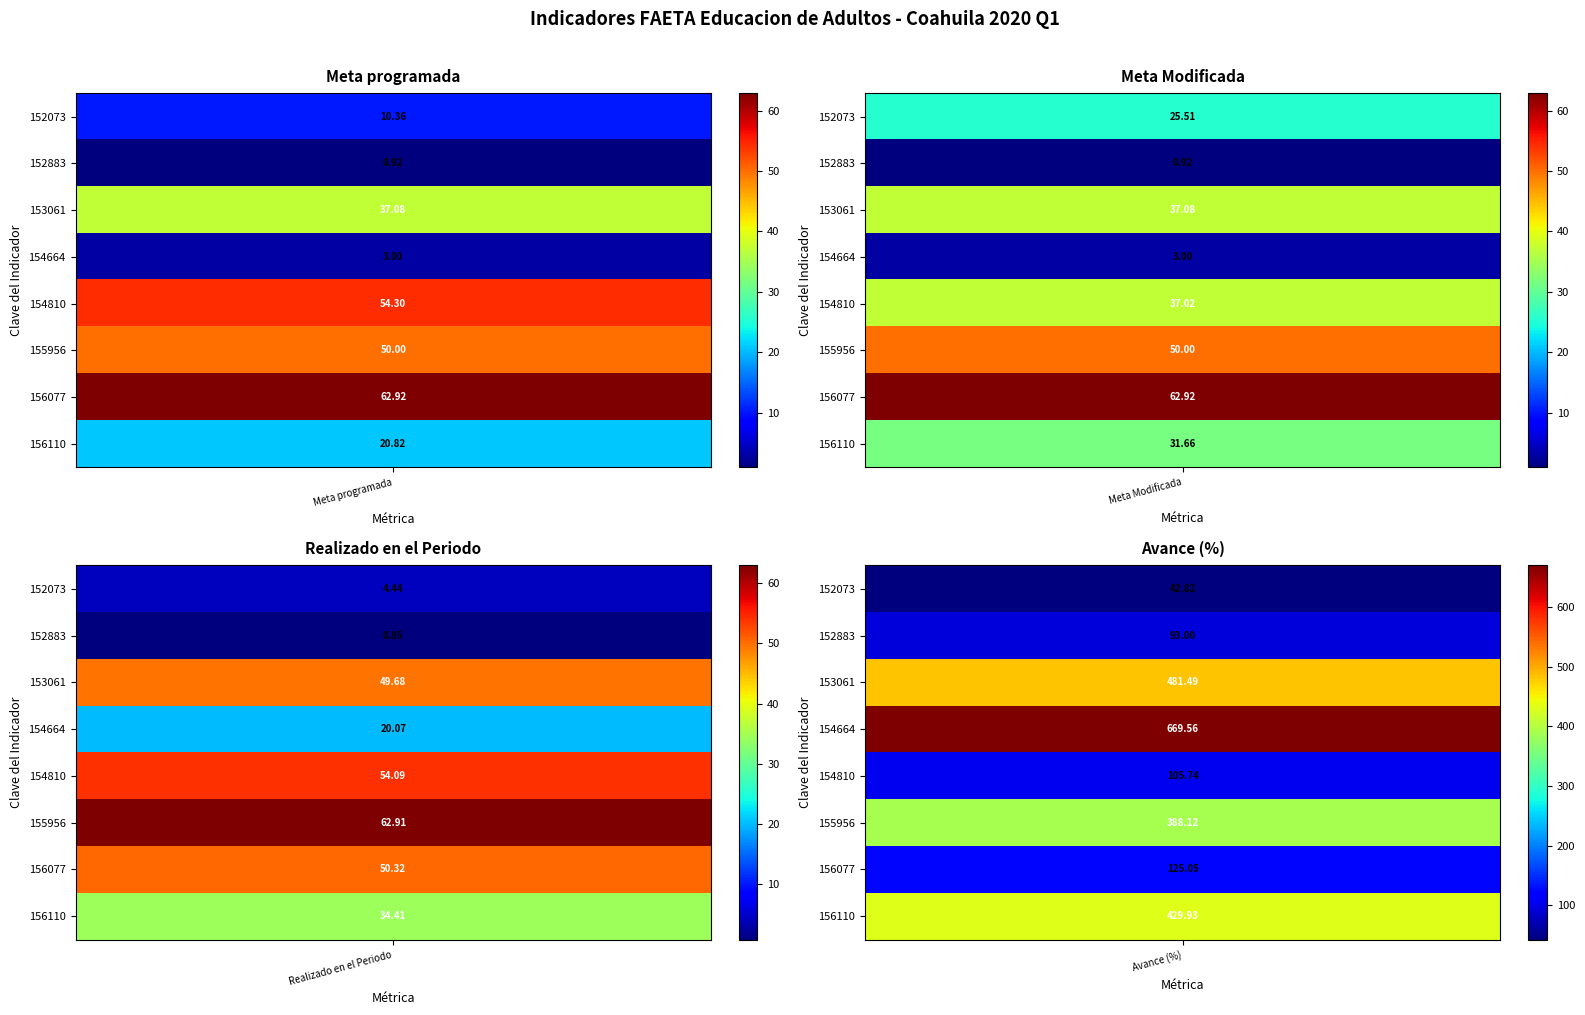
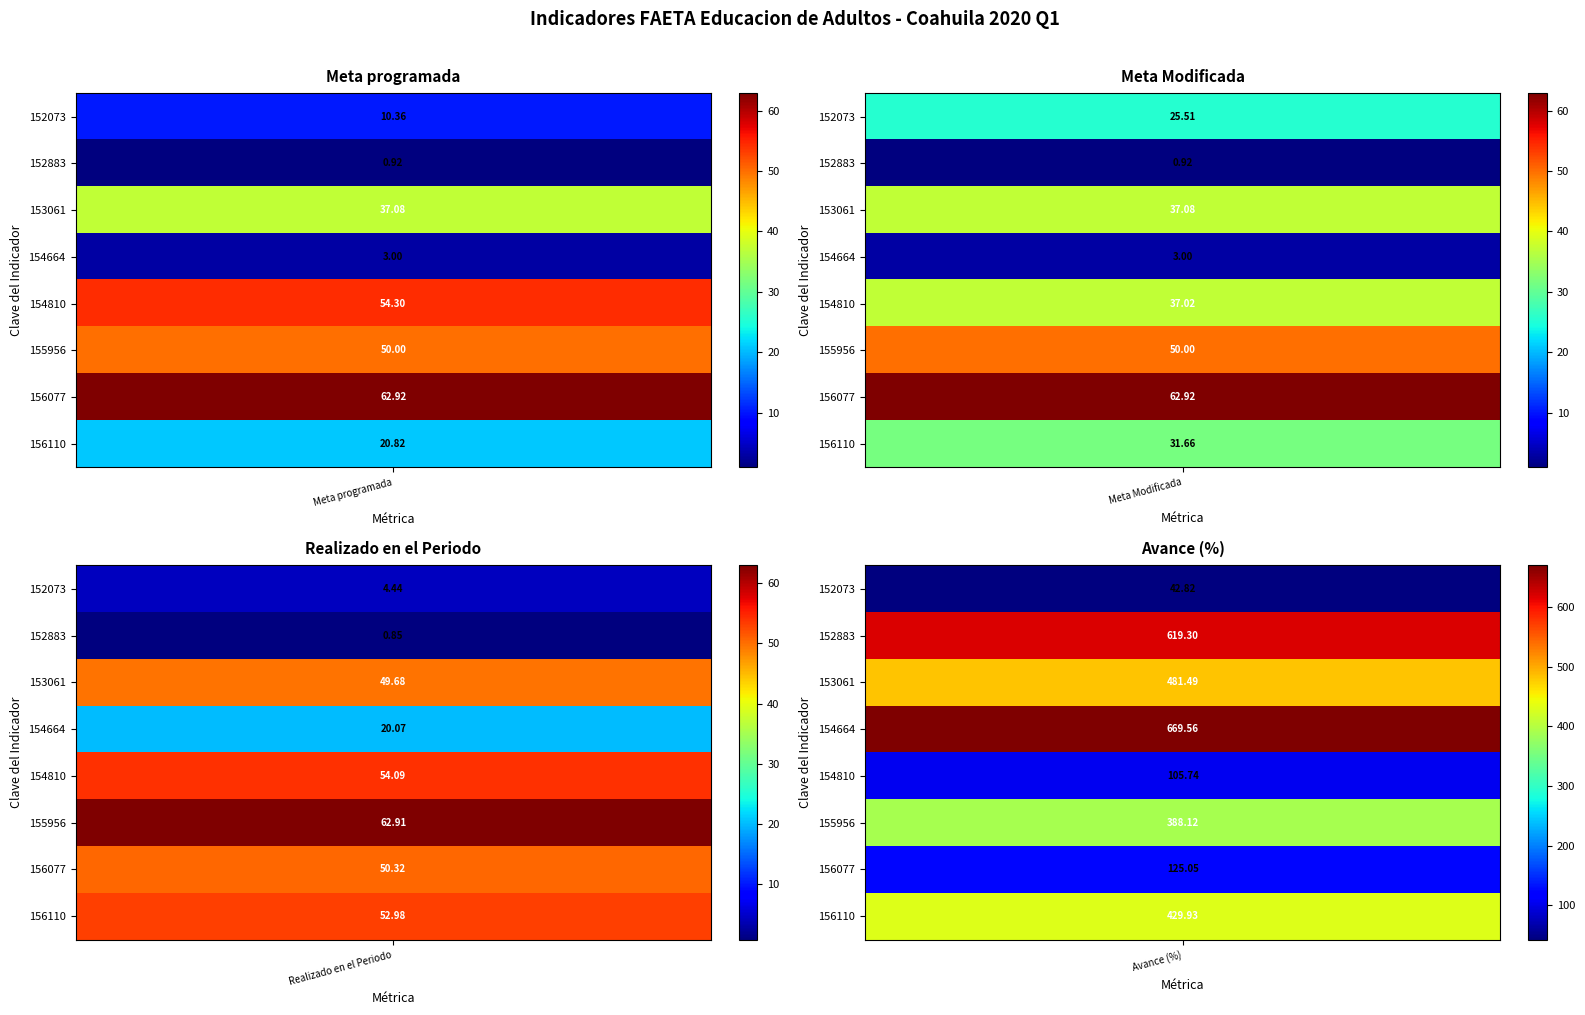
  {
    "Meta programada": {
      "152073": {
        "Meta programada": 10.36
      },
      "152883": {
        "Meta programada": 0.92
      },
      "153061": {
        "Meta programada": 37.08
      },
      "154664": {
        "Meta programada": 3.00
      },
      "154810": {
        "Meta programada": 54.30
      },
      "155956": {
        "Meta programada": 50.00
      },
      "156077": {
        "Meta programada": 62.92
      },
      "156110": {
        "Meta programada": 20.82
      }
    },
    "Meta Modificada": {
      "152073": {
        "Meta Modificada": 25.51
      },
      "152883": {
        "Meta Modificada": 0.92
      },
      "153061": {
        "Meta Modificada": 37.08
      },
      "154664": {
        "Meta Modificada": 3.00
      },
      "154810": {
        "Meta Modificada": 37.02
      },
      "155956": {
        "Meta Modificada": 50.00
      },
      "156077": {
        "Meta Modificada": 62.92
      },
      "156110": {
        "Meta Modificada": 31.66
      }
    },
    "Realizado en el Periodo": {
      "152073": {
        "Realizado en el Periodo": 4.44
      },
      "152883": {
        "Realizado en el Periodo": 0.85
      },
      "153061": {
        "Realizado en el Periodo": 49.68
      },
      "154664": {
        "Realizado en el Periodo": 20.07
      },
      "154810": {
        "Realizado en el Periodo": 54.09
      },
      "155956": {
        "Realizado en el Periodo": 62.91
      },
      "156077": {
        "Realizado en el Periodo": 50.32
      },
      "156110": {
-       "Realizado en el Periodo": 34.41
+       "Realizado en el Periodo": 52.98
      }
    },
    "Avance (%)": {
      "152073": {
        "Avance (%)": 42.82
      },
      "152883": {
-       "Avance (%)": 93.00
+       "Avance (%)": 619.30
      },
      "153061": {
        "Avance (%)": 481.49
      },
      "154664": {
        "Avance (%)": 669.56
      },
      "154810": {
        "Avance (%)": 105.74
      },
      "155956": {
        "Avance (%)": 388.12
      },
      "156077": {
        "Avance (%)": 125.05
      },
      "156110": {
        "Avance (%)": 429.93
      }
    }
  }
